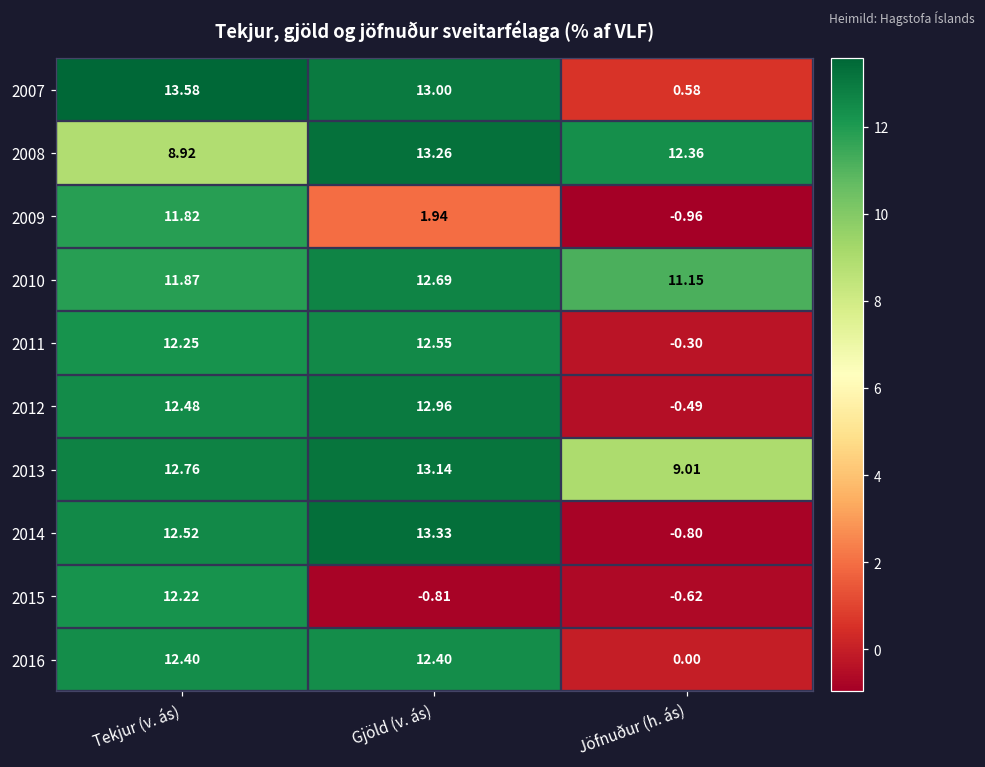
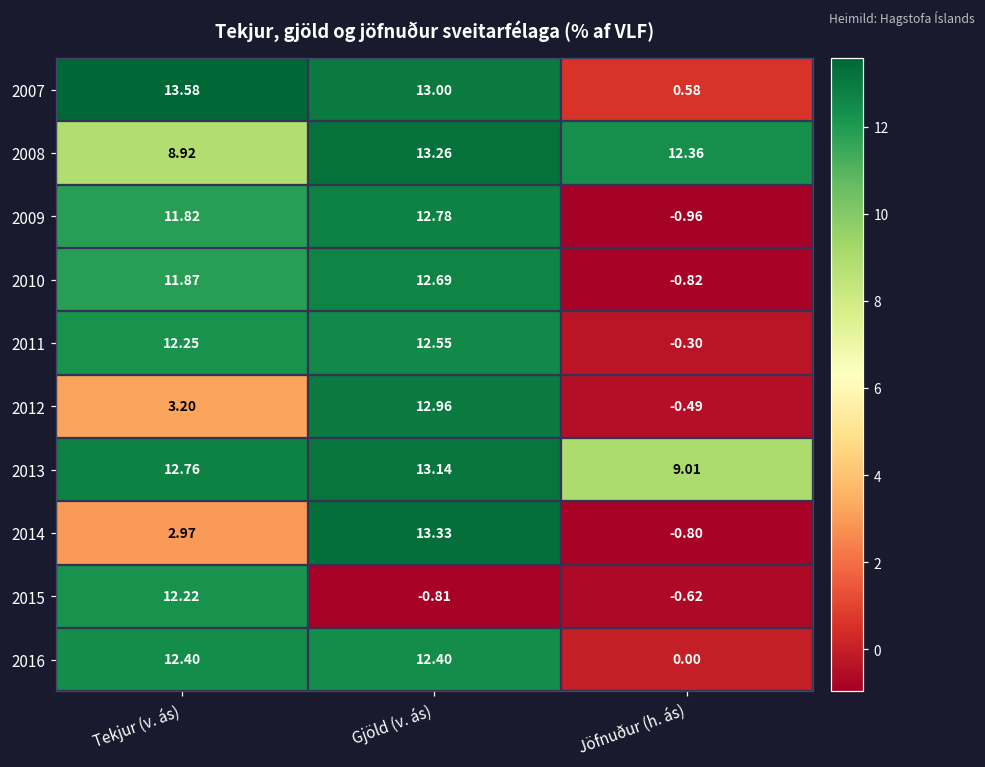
  {
    "2007": {
      "Tekjur (v. ás)": 13.58,
      "Gjöld (v. ás)": 13.00,
      "Jöfnuður (h. ás)": 0.58
    },
    "2008": {
      "Tekjur (v. ás)": 8.92,
      "Gjöld (v. ás)": 13.26,
      "Jöfnuður (h. ás)": 12.36
    },
    "2009": {
      "Tekjur (v. ás)": 11.82,
-     "Gjöld (v. ás)": 1.94,
+     "Gjöld (v. ás)": 12.78,
      "Jöfnuður (h. ás)": -0.96
    },
    "2010": {
      "Tekjur (v. ás)": 11.87,
      "Gjöld (v. ás)": 12.69,
-     "Jöfnuður (h. ás)": 11.15
+     "Jöfnuður (h. ás)": -0.82
    },
    "2011": {
      "Tekjur (v. ás)": 12.25,
      "Gjöld (v. ás)": 12.55,
      "Jöfnuður (h. ás)": -0.30
    },
    "2012": {
-     "Tekjur (v. ás)": 12.48,
+     "Tekjur (v. ás)": 3.20,
      "Gjöld (v. ás)": 12.96,
      "Jöfnuður (h. ás)": -0.49
    },
    "2013": {
      "Tekjur (v. ás)": 12.76,
      "Gjöld (v. ás)": 13.14,
      "Jöfnuður (h. ás)": 9.01
    },
    "2014": {
-     "Tekjur (v. ás)": 12.52,
+     "Tekjur (v. ás)": 2.97,
      "Gjöld (v. ás)": 13.33,
      "Jöfnuður (h. ás)": -0.80
    },
    "2015": {
      "Tekjur (v. ás)": 12.22,
      "Gjöld (v. ás)": -0.81,
      "Jöfnuður (h. ás)": -0.62
    },
    "2016": {
      "Tekjur (v. ás)": 12.40,
      "Gjöld (v. ás)": 12.40,
      "Jöfnuður (h. ás)": 0.00
    }
  }
